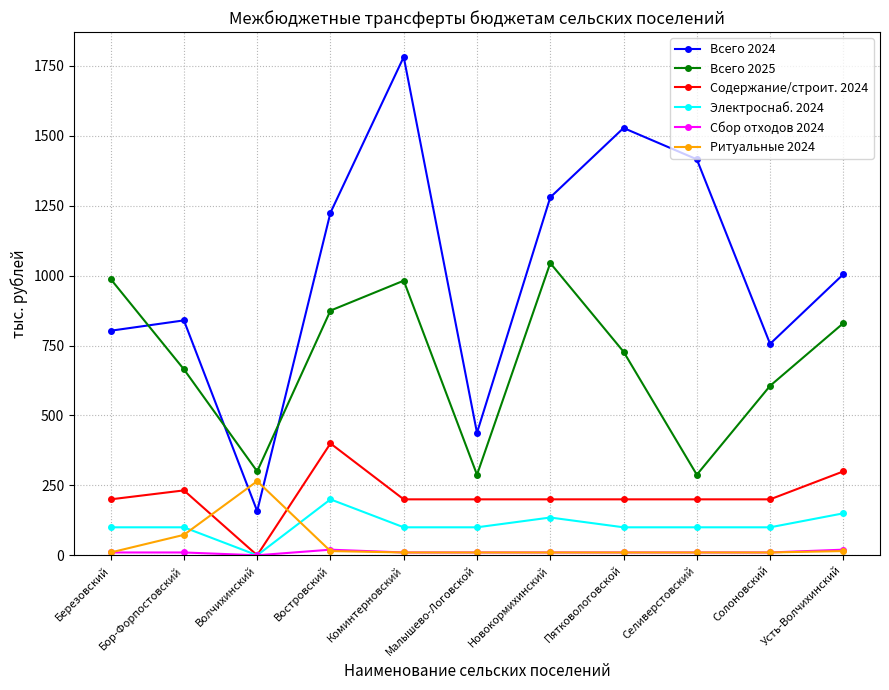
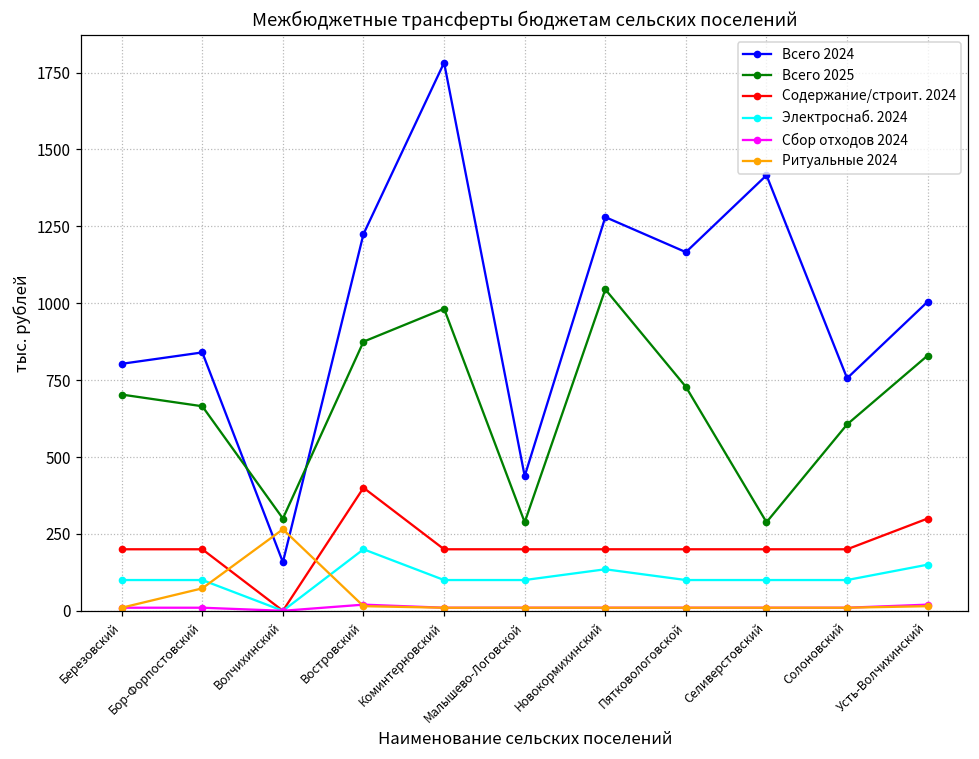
  {
    "Всего 2024": {
      "Березовский": 800,
      "Бор-Форпостовский": 840,
      "Волчихинский": 160,
      "Востровский": 1230,
      "Коминтерновский": 1780,
      "Малышево-Логовской": 440,
      "Новокормихинский": 1280,
-     "Пятковологовской": 1530,
+     "Пятковологовской": 1170,
      "Селиверстовский": 1420,
      "Солоновский": 760,
      "Усть-Волчихинский": 1010
    },
    "Всего 2025": {
-     "Березовский": 990,
+     "Березовский": 700,
      "Бор-Форпостовский": 670,
      "Волчихинский": 300,
      "Востровский": 880,
      "Коминтерновский": 980,
      "Малышево-Логовской": 290,
      "Новокормихинский": 1050,
      "Пятковологовской": 730,
      "Селиверстовский": 290,
      "Солоновский": 610,
      "Усть-Волчихинский": 830
    },
    "Содержание/строит. 2024": {
      "Березовский": 200,
-     "Бор-Форпостовский": 230,
+     "Бор-Форпостовский": 200,
      "Востровский": 400,
      "Коминтерновский": 200,
      "Малышево-Логовской": 200,
      "Новокормихинский": 200,
      "Пятковологовской": 200,
      "Селиверстовский": 200,
      "Солоновский": 200,
      "Усть-Волчихинский": 300
    },
    "Электроснаб. 2024": {
      "Березовский": 100,
      "Бор-Форпостовский": 100,
      "Востровский": 200,
      "Коминтерновский": 100,
      "Малышево-Логовской": 100,
      "Новокормихинский": 140,
      "Пятковологовской": 100,
      "Селиверстовский": 100,
      "Солоновский": 100,
      "Усть-Волчихинский": 150
    },
    "Сбор отходов 2024": {
      "Бор-Форпостовский": 10
    },
    "Ритуальные 2024": {
      "Бор-Форпостовский": 70,
      "Волчихинский": 270
    }
  }
